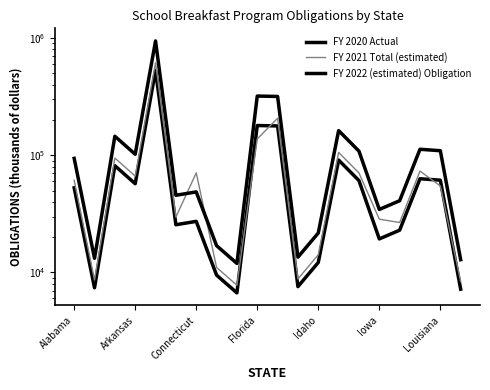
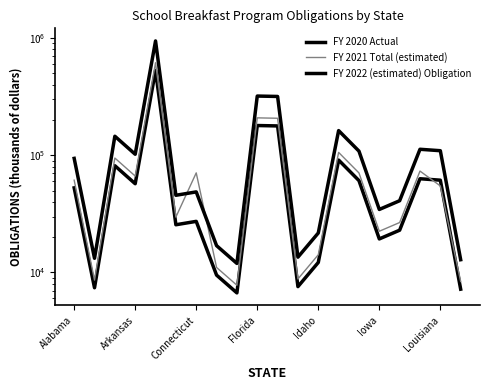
  {
    "FY 2021 Total (estimated)": {
      "Alabama": 60000,
      "Arkansas": 70000,
      "Connecticut": 70000,
-     "Florida": 140000,
+     "Florida": 210000,
      "Idaho": 14000,
-     "Iowa": 28000,
+     "Iowa": 22000,
      "Louisiana": 50000
    }
  }
